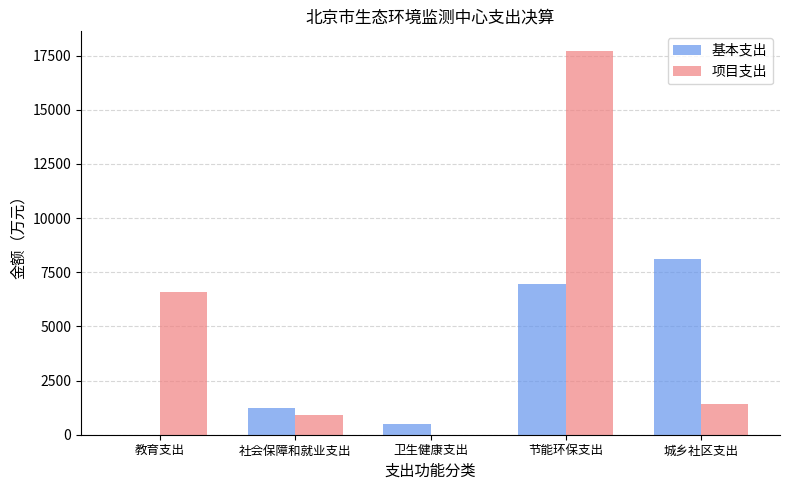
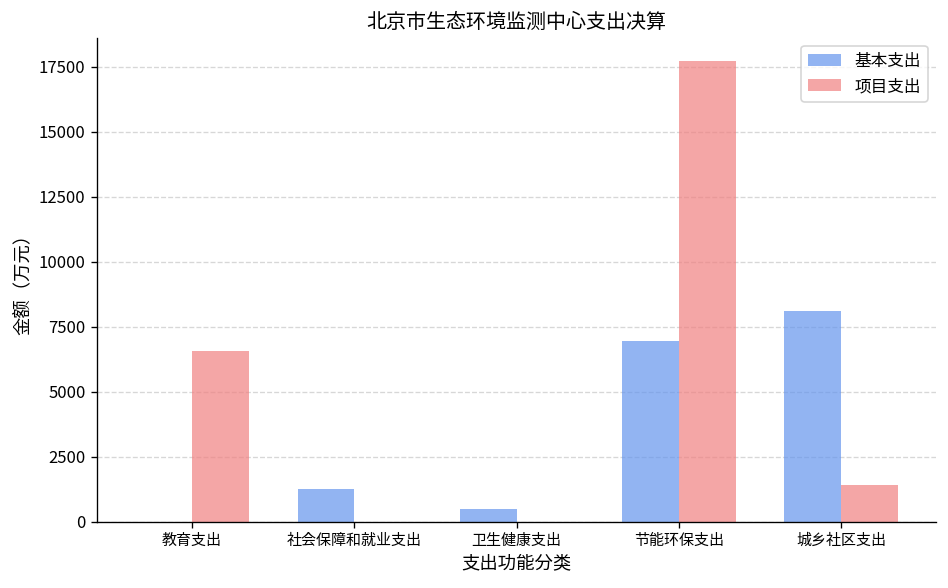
  {
    "基本支出": {
      "社会保障和就业支出": 1200,
      "卫生健康支出": 500,
      "节能环保支出": 6900,
      "城乡社区支出": 8100
    },
    "项目支出": {
      "教育支出": 6600,
-     "社会保障和就业支出": 900,
+     "社会保障和就业支出": 0,
      "卫生健康支出": 0,
      "节能环保支出": 17700,
      "城乡社区支出": 1400
    }
  }
